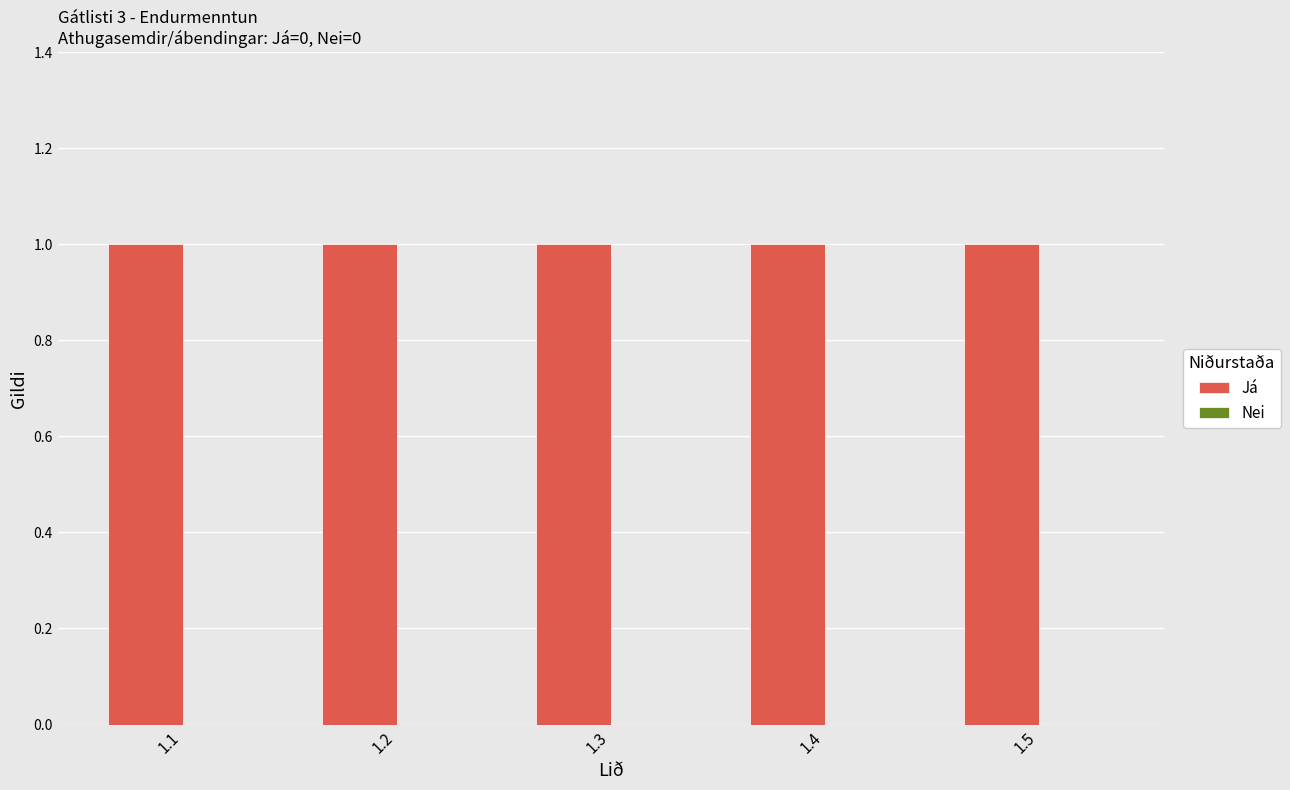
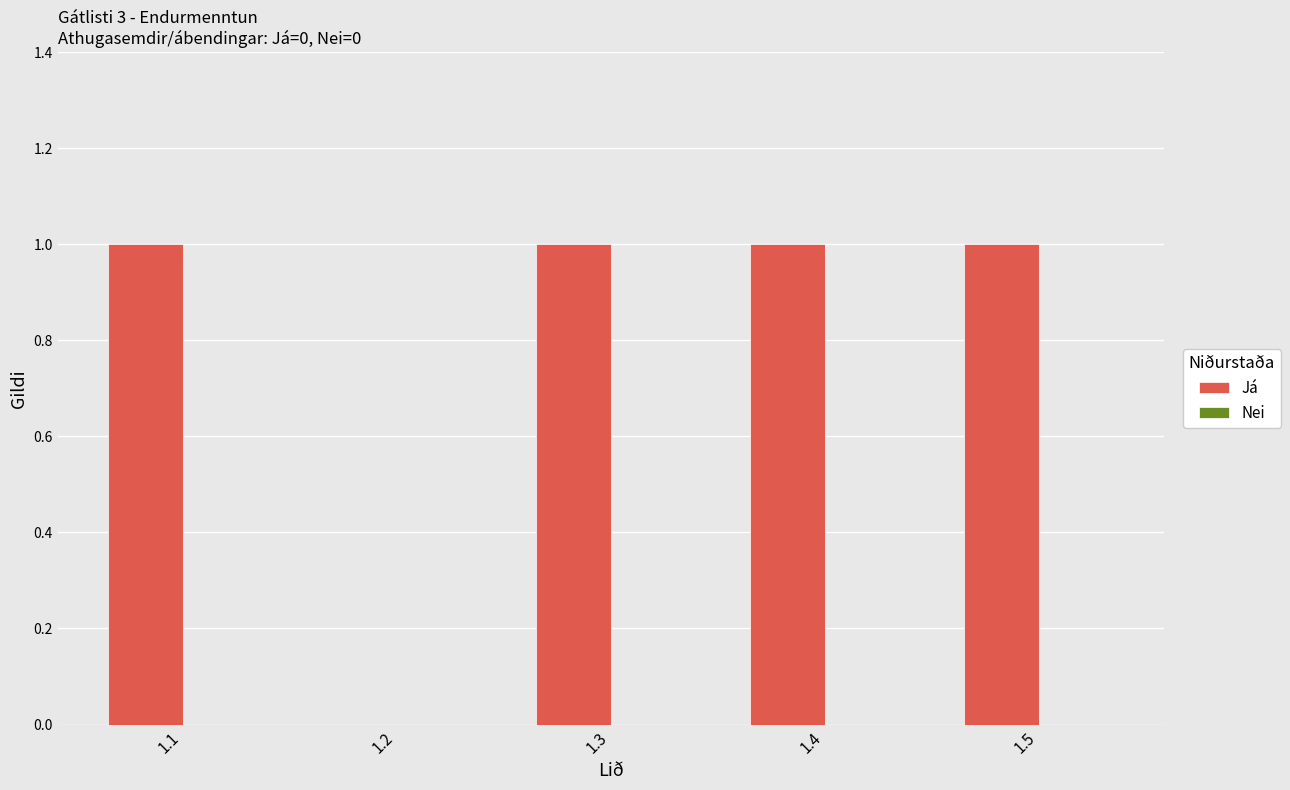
  {
    "Já": {
      "1.1": 1,
-     "1.2": 1,
+     "1.2": 0,
      "1.3": 1,
      "1.4": 1,
      "1.5": 1
    },
    "Nei": {
      "1.1": 0,
      "1.2": 0,
      "1.3": 0,
      "1.4": 0,
      "1.5": 0
    }
  }
